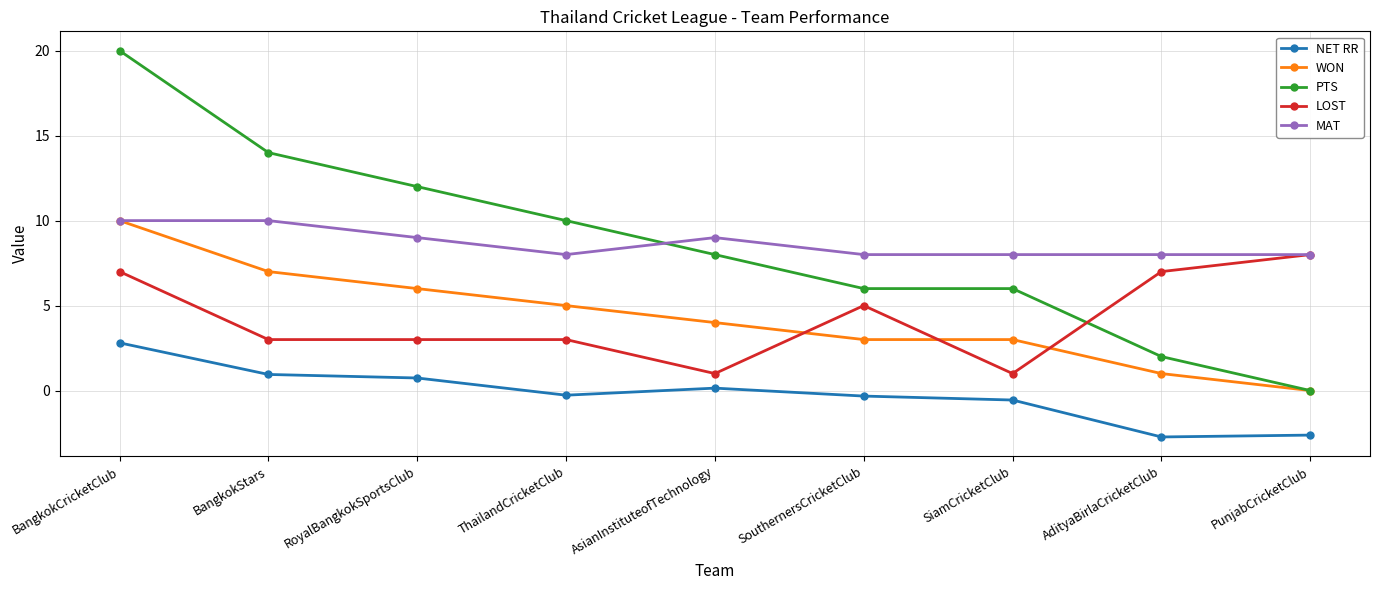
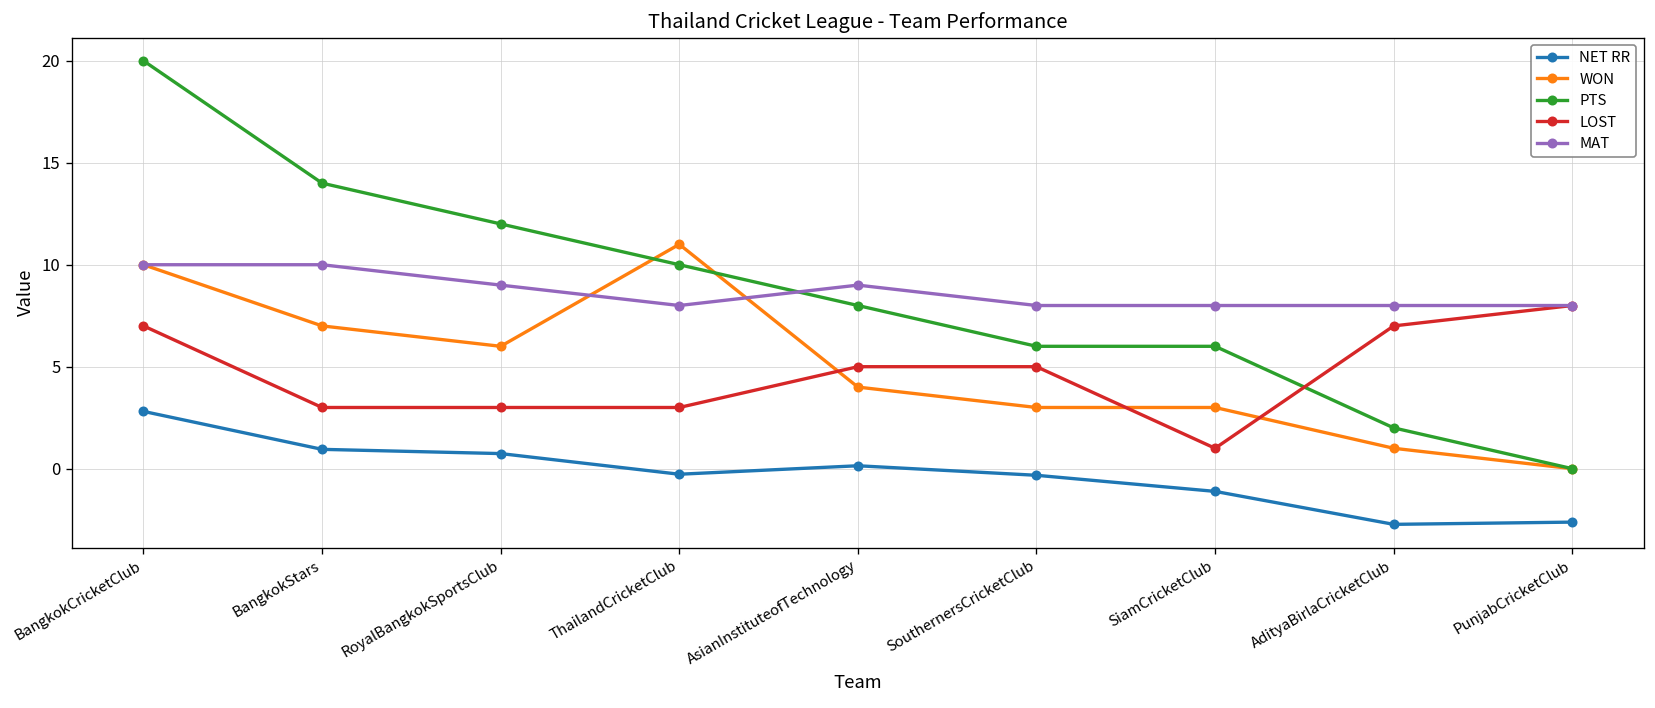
  {
    "NET RR": {
      "BangkokCricketClub": 2.8,
      "BangkokStars": 0.9,
      "RoyalBangkokSportsClub": 0.7,
      "ThailandCricketClub": -0.3,
      "AsianInstituteofTechnology": 0.1,
      "SouthernersCricketClub": -0.3,
-     "SiamCricketClub": -0.6,
+     "SiamCricketClub": -1.1,
      "AdityaBirlaCricketClub": -2.7,
      "PunjabCricketClub": -2.6
    },
    "WON": {
      "BangkokStars": 7,
      "RoyalBangkokSportsClub": 6,
-     "ThailandCricketClub": 5,
+     "ThailandCricketClub": 11,
      "AsianInstituteofTechnology": 4,
      "SouthernersCricketClub": 3,
      "SiamCricketClub": 3,
      "AdityaBirlaCricketClub": 1
    },
    "PTS": {
      "BangkokCricketClub": 20.0,
      "BangkokStars": 14.0,
      "RoyalBangkokSportsClub": 12.0,
      "ThailandCricketClub": 10.0,
      "AsianInstituteofTechnology": 8.0,
      "SouthernersCricketClub": 6.0,
      "SiamCricketClub": 6.0,
      "AdityaBirlaCricketClub": 2.0
    },
    "LOST": {
      "BangkokCricketClub": 7,
      "BangkokStars": 3,
      "RoyalBangkokSportsClub": 3,
      "ThailandCricketClub": 3,
-     "AsianInstituteofTechnology": 1,
+     "AsianInstituteofTechnology": 5,
      "SouthernersCricketClub": 5,
      "SiamCricketClub": 1,
      "AdityaBirlaCricketClub": 7
    },
    "MAT": {
      "BangkokStars": 10.0,
      "RoyalBangkokSportsClub": 9.0,
      "ThailandCricketClub": 8.0,
      "AsianInstituteofTechnology": 9.0,
      "SouthernersCricketClub": 8.0,
      "SiamCricketClub": 8.0,
      "AdityaBirlaCricketClub": 8.0
    }
  }
